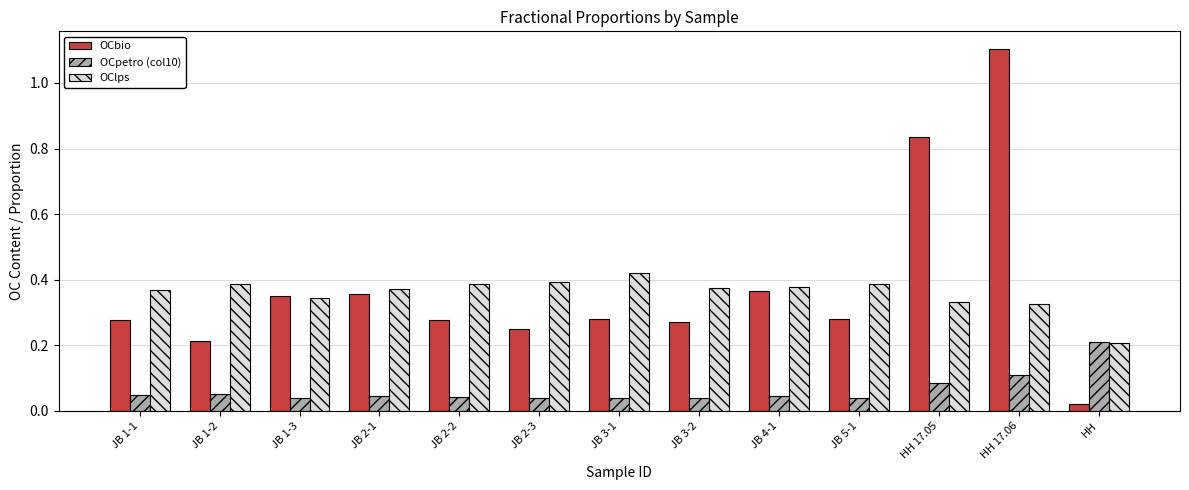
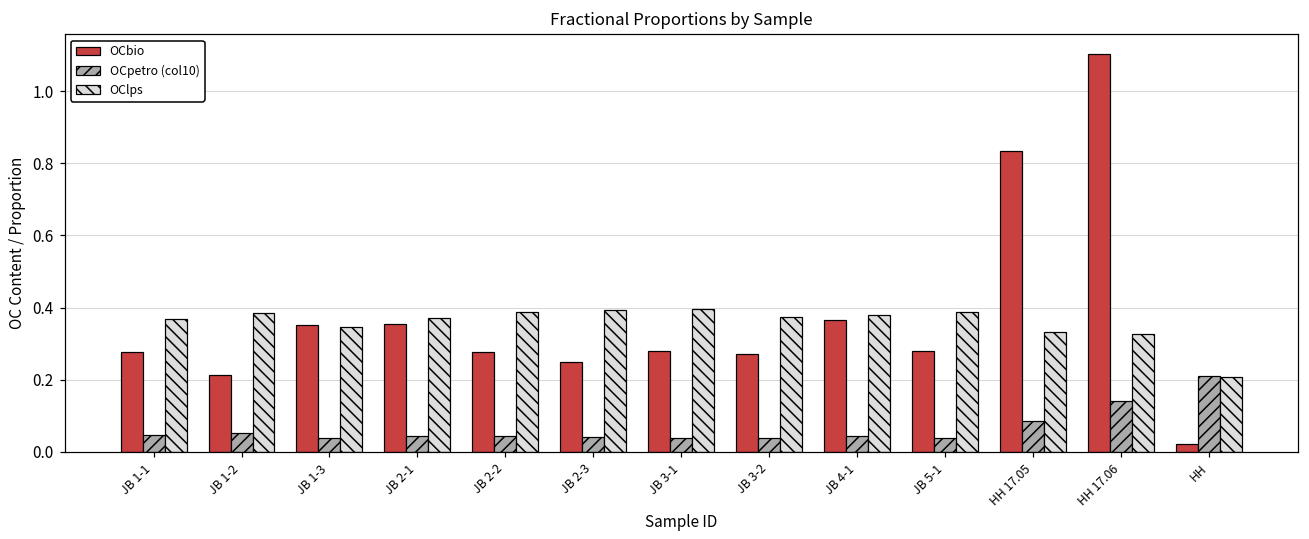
  {
    "OCbio": {
      "JB 1-1": 0.28,
      "JB 1-2": 0.21,
      "JB 1-3": 0.35,
      "JB 2-1": 0.36,
      "JB 2-2": 0.28,
      "JB 2-3": 0.25,
      "JB 3-1": 0.28,
      "JB 3-2": 0.27,
      "JB 4-1": 0.36,
      "JB 5-1": 0.28,
      "HH 17.05": 0.84,
      "HH 17.06": 1.10,
      "HH": 0.02
    },
    "OCpetro (col10)": {
      "JB 1-1": 0.05,
      "JB 1-2": 0.05,
      "JB 1-3": 0.04,
      "JB 2-1": 0.04,
      "JB 2-2": 0.04,
      "JB 2-3": 0.04,
      "JB 3-1": 0.04,
      "JB 3-2": 0.04,
      "JB 4-1": 0.05,
      "JB 5-1": 0.04,
      "HH 17.05": 0.09,
-     "HH 17.06": 0.11,
+     "HH 17.06": 0.14,
      "HH": 0.21
    },
    "OClps": {
      "JB 1-1": 0.37,
      "JB 1-2": 0.39,
      "JB 1-3": 0.35,
      "JB 2-1": 0.37,
      "JB 2-2": 0.39,
      "JB 2-3": 0.39,
-     "JB 3-1": 0.42,
+     "JB 3-1": 0.40,
      "JB 3-2": 0.37,
      "JB 4-1": 0.38,
      "JB 5-1": 0.39,
      "HH 17.05": 0.33,
      "HH 17.06": 0.33,
      "HH": 0.21
    }
  }
